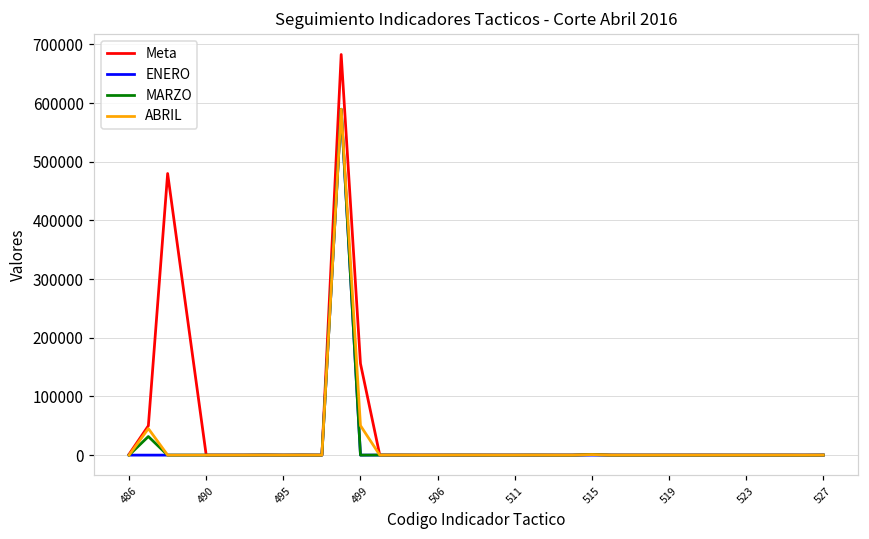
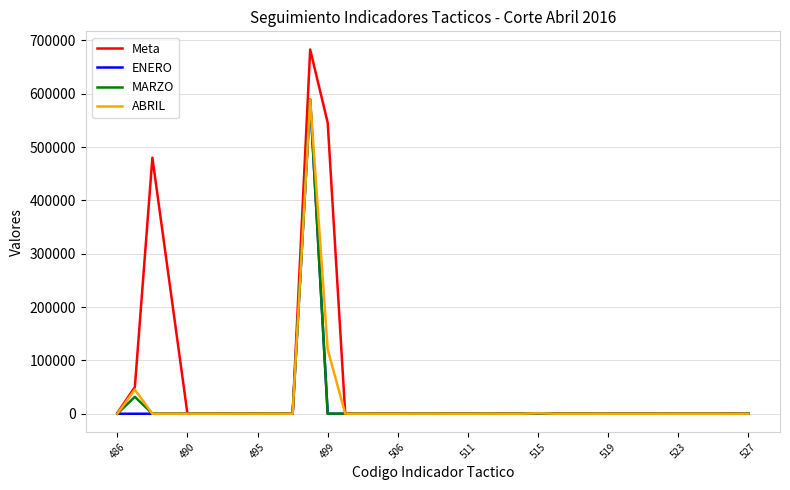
  {
    "Meta": {
-     "499": 160000
+     "499": 550000
    },
    "ABRIL": {
-     "499": 50000
+     "499": 120000
    }
  }
